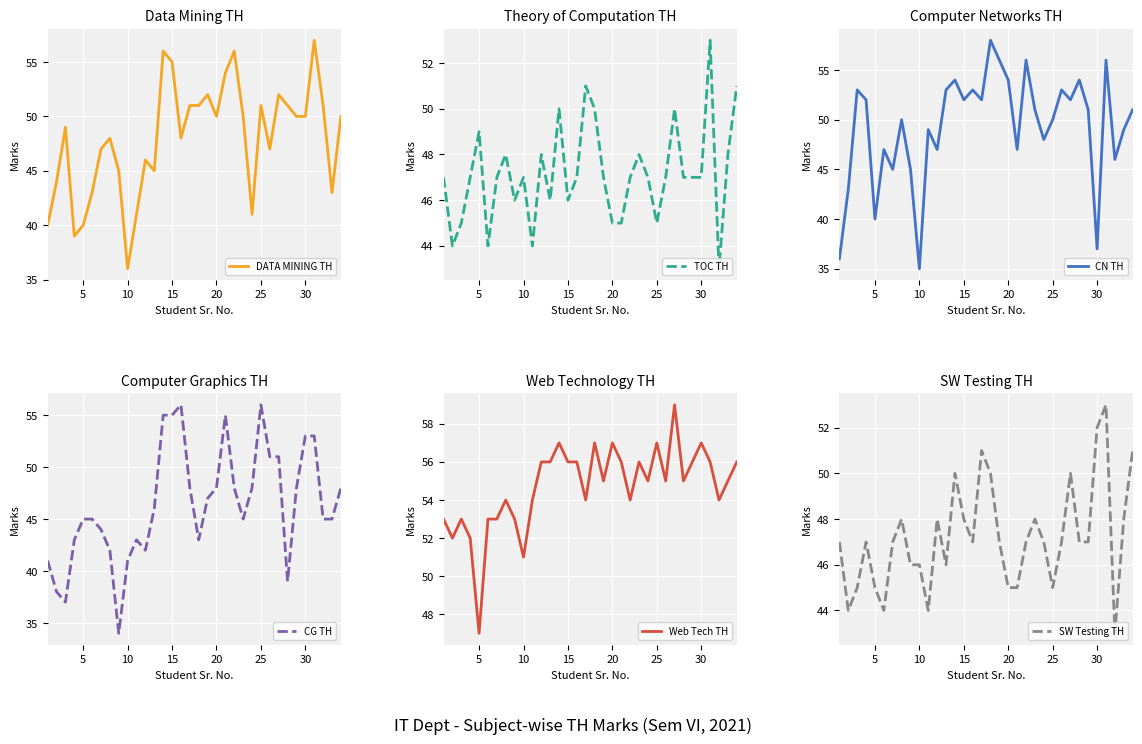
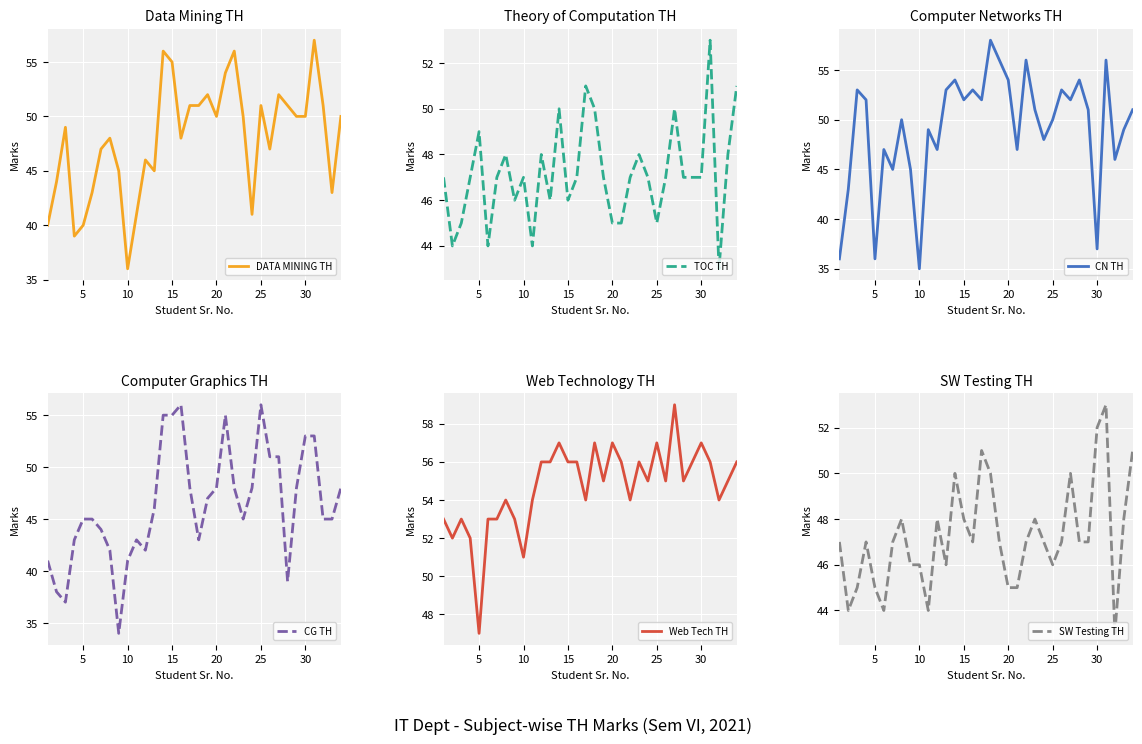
  {
    "Data Mining TH": {
      "5": 40.0,
      "10": 36.0,
      "15": 55.0,
      "20": 50.0,
      "25": 51.0,
      "30": 50.0
    },
    "Theory of Computation TH": {
      "5": 49.0,
      "10": 47.0,
      "15": 46.0,
      "20": 45.0,
      "25": 45.0,
      "30": 47.0
    },
    "Computer Networks TH": {
-     "5": 40,
+     "5": 36,
      "10": 35,
      "15": 52,
      "20": 54,
      "25": 50,
      "30": 37
    },
    "Computer Graphics TH": {
      "5": 45.0,
      "10": 41.0,
      "15": 55.0,
      "20": 48.0,
      "25": 56.0,
      "30": 53.0
    },
    "Web Technology TH": {
      "5": 47.0,
      "10": 51.0,
      "15": 56.0,
      "20": 57.0,
      "25": 57.0,
      "30": 57.0
    },
    "SW Testing TH": {
      "5": 45,
      "10": 46,
      "15": 48,
      "20": 45,
-     "25": 45,
+     "25": 46,
      "30": 52
    }
  }
